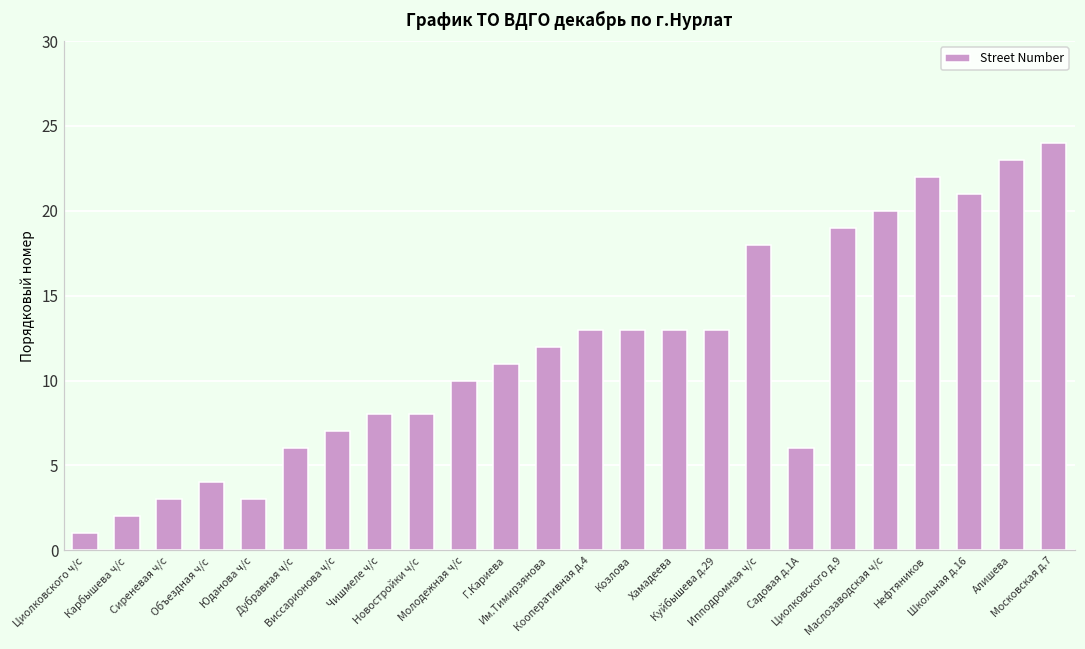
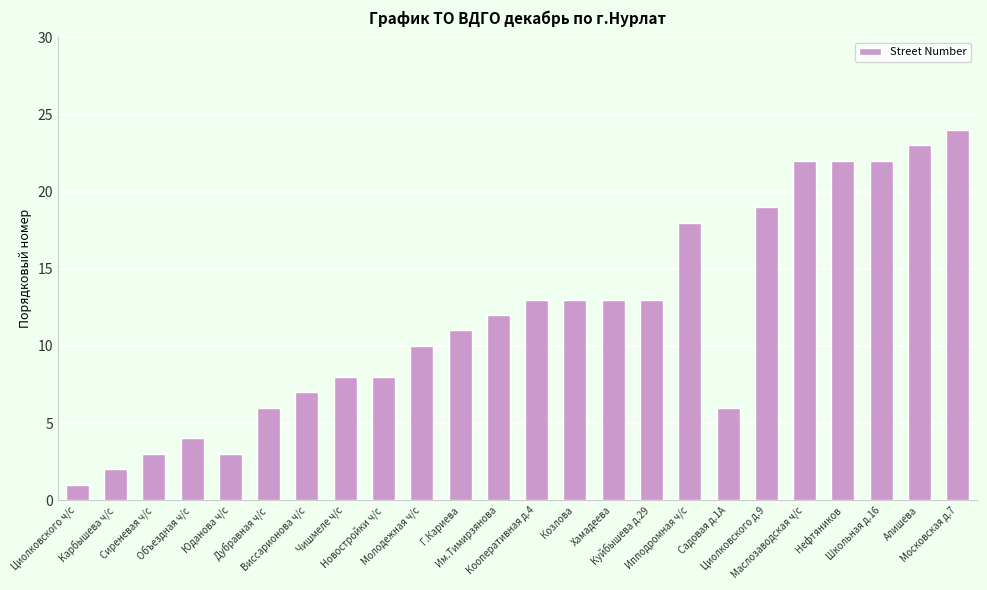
  {
    "Циолковского ч/с": 1,
    "Карбышева ч/с": 2,
    "Сиреневая ч/с": 3,
    "Объездная ч/с": 4,
    "Юданова ч/с": 3,
    "Дубравная ч/с": 6,
    "Виссарионова ч/с": 7,
    "Чишмеле ч/с": 8,
    "Новостройки ч/с": 8,
    "Молодежная ч/с": 10,
    "Г.Кариева": 11,
    "Им.Тимирзянова": 12,
    "Кооперативная д.4": 13,
    "Козлова": 13,
    "Хамадеева": 13,
    "Куйбышева д.29": 13,
    "Ипподромная ч/с": 18,
    "Садовая д.1А": 6,
    "Циолковского д.9": 19,
-   "Маслозаводская ч/с": 20,
+   "Маслозаводская ч/с": 22,
    "Нефтяников": 22,
-   "Школьная д.16": 21,
+   "Школьная д.16": 22,
    "Алишева": 23,
    "Московская д.7": 24
  }
